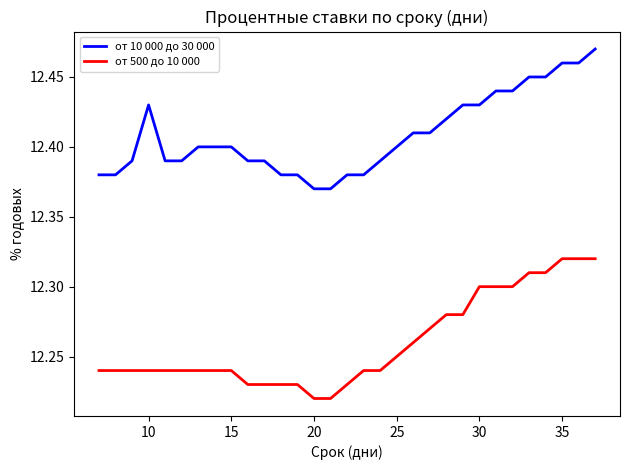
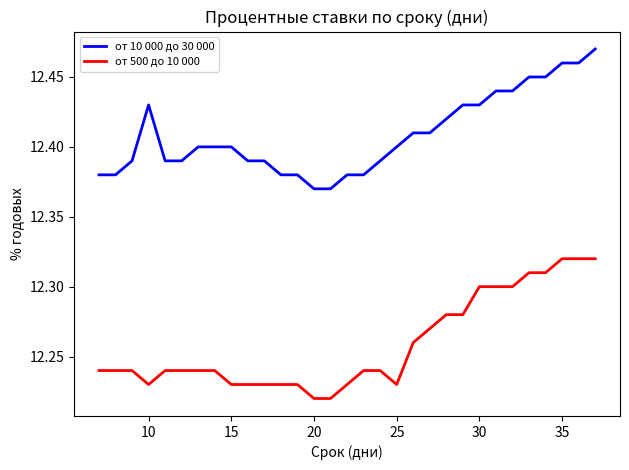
  {
    "от 10 000 до 30 000": {
      "10": 12.43,
      "15": 12.40,
      "20": 12.37,
      "25": 12.40,
      "30": 12.43,
      "35": 12.46
    },
    "от 500 до 10 000": {
-     "10": 12.24,
-     "15": 12.24,
+     "10": 12.23,
+     "15": 12.23,
      "20": 12.22,
-     "25": 12.25,
+     "25": 12.23,
      "30": 12.30,
      "35": 12.32
    }
  }
